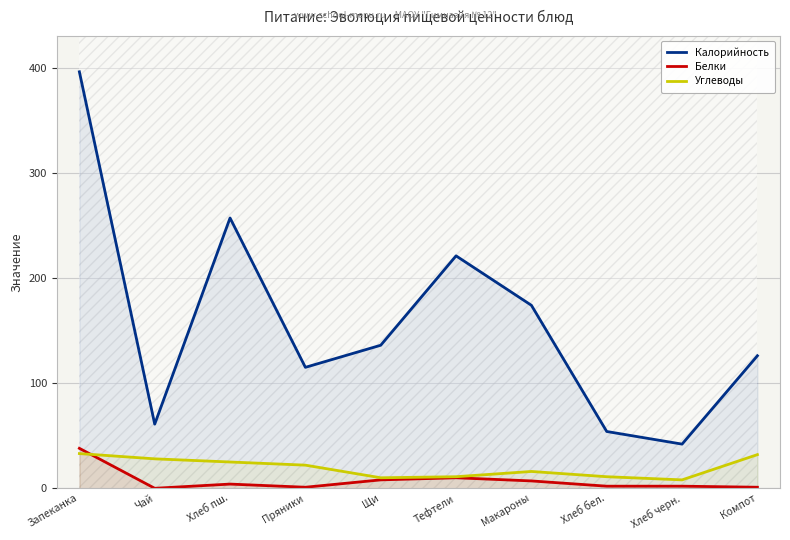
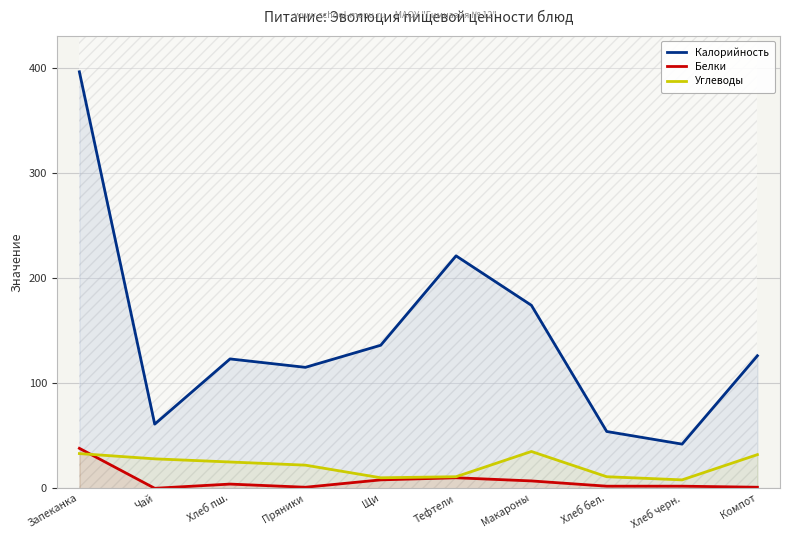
  {
    "Калорийность": {
      "Запеканка": 396,
      "Чай": 61,
-     "Хлеб пш.": 257,
+     "Хлеб пш.": 123,
      "Пряники": 115,
      "Щи": 136,
      "Тефтели": 221,
      "Макароны": 174,
      "Хлеб бел.": 54,
      "Хлеб черн.": 42,
      "Компот": 126
    },
    "Белки": {
      "Запеканка": 38,
      "Чай": 0,
      "Хлеб пш.": 4,
      "Пряники": 1,
      "Макароны": 7,
      "Хлеб бел.": 2,
      "Хлеб черн.": 2,
      "Компот": 1
    },
    "Углеводы": {
      "Запеканка": 33,
      "Чай": 28,
      "Хлеб пш.": 25,
      "Пряники": 22,
-     "Макароны": 16,
+     "Макароны": 35,
      "Хлеб бел.": 11,
      "Хлеб черн.": 8,
      "Компот": 32
    }
  }
